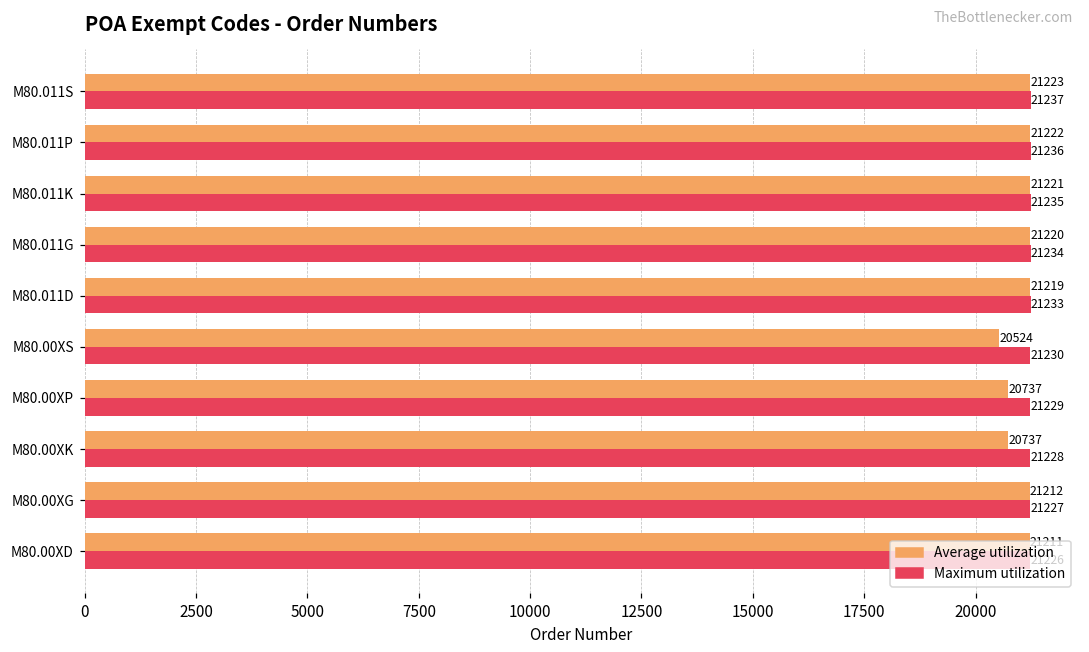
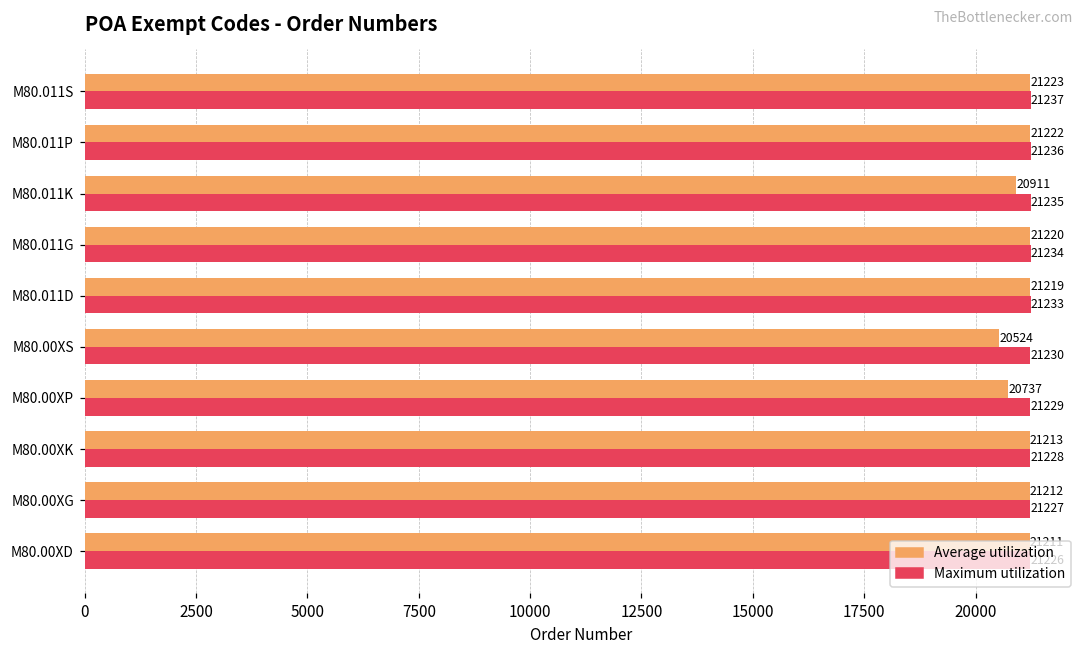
  {
    "Average utilization": {
      "M80.011S": 21223,
      "M80.011P": 21222,
-     "M80.011K": 21221,
+     "M80.011K": 20911,
      "M80.011G": 21220,
      "M80.011D": 21219,
      "M80.00XS": 20524,
      "M80.00XP": 20737,
-     "M80.00XK": 20737,
+     "M80.00XK": 21213,
      "M80.00XG": 21212
    },
    "Maximum utilization": {
      "M80.011S": 21237,
      "M80.011P": 21236,
      "M80.011K": 21235,
      "M80.011G": 21234,
      "M80.011D": 21233,
      "M80.00XS": 21230,
      "M80.00XP": 21229,
      "M80.00XK": 21228,
      "M80.00XG": 21227
    }
  }
